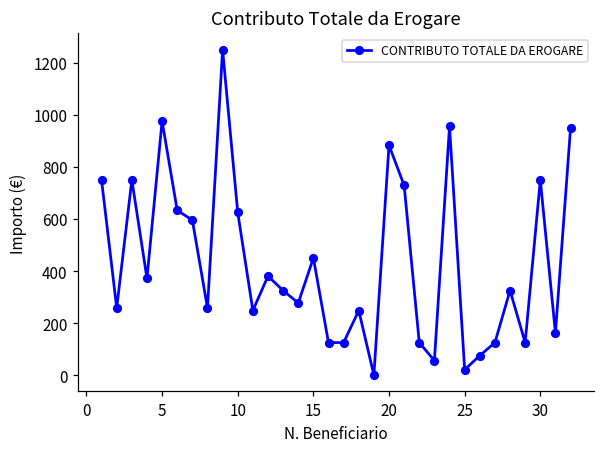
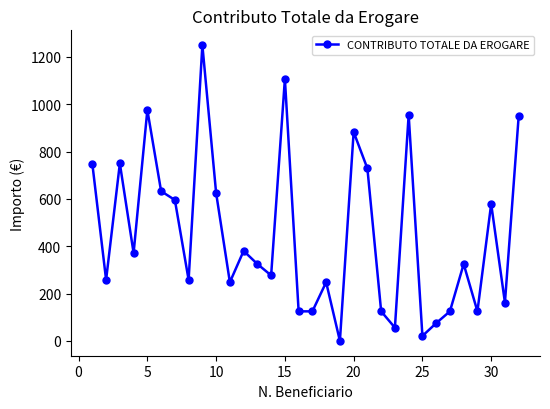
  {
    "5": 980,
    "10": 630,
-   "15": 450,
+   "15": 1110,
    "20": 880,
    "25": 20,
-   "30": 750
+   "30": 580
  }
